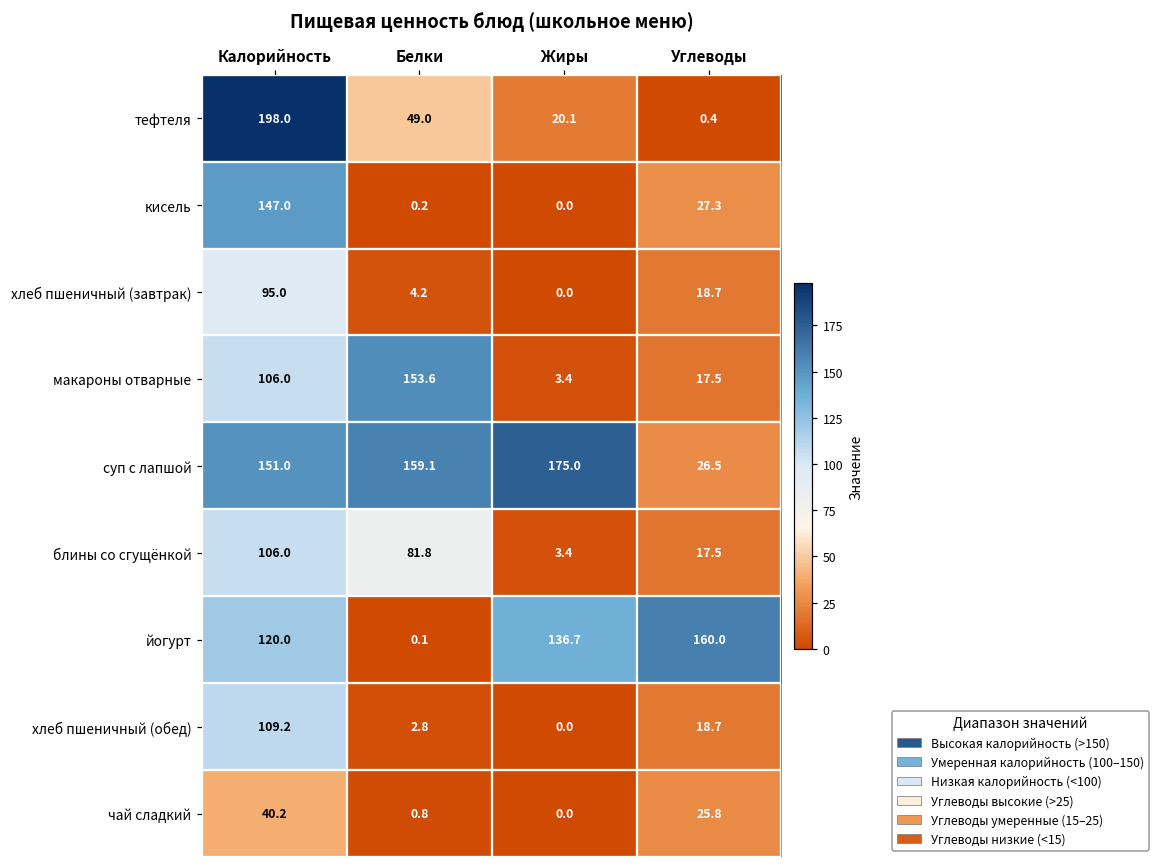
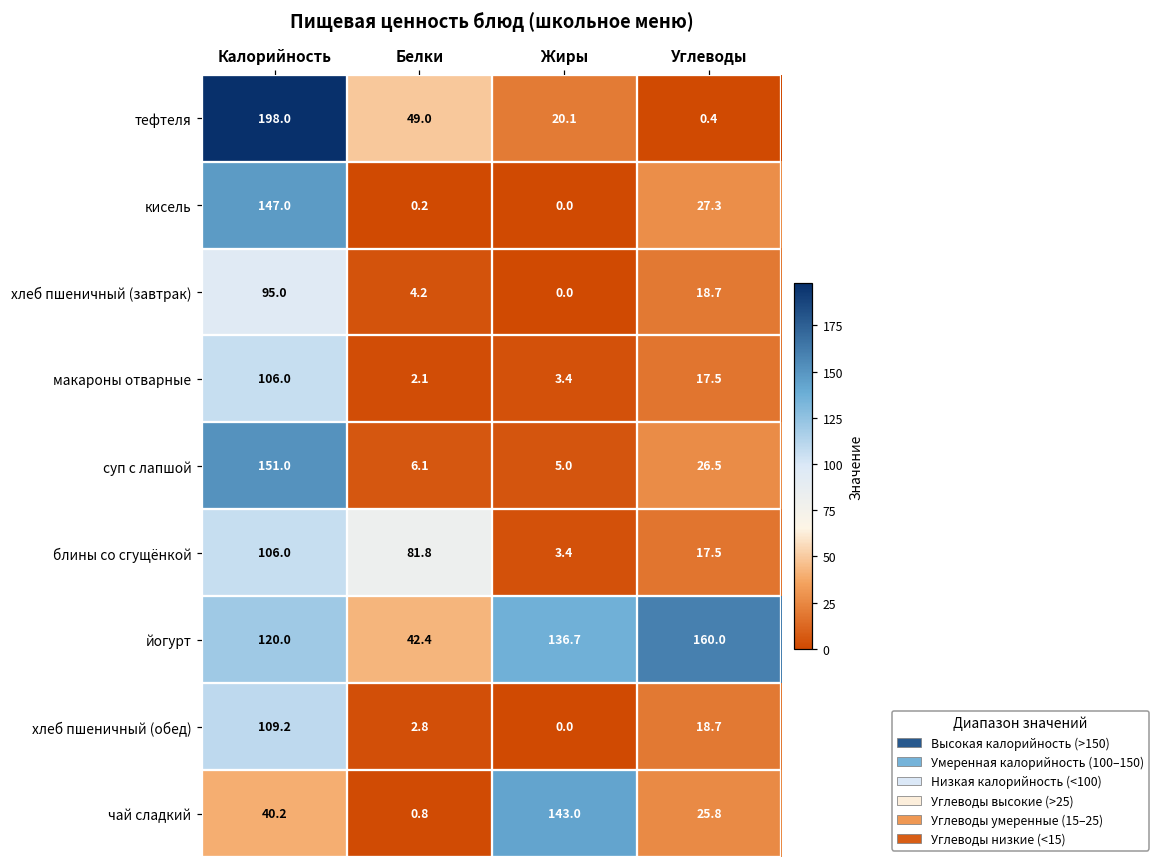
  {
    "тефтеля": {
      "Калорийность": 198.0,
      "Белки": 49.0,
      "Жиры": 20.1,
      "Углеводы": 0.4
    },
    "кисель": {
      "Калорийность": 147.0,
      "Белки": 0.2,
      "Жиры": 0.0,
      "Углеводы": 27.3
    },
    "хлеб пшеничный (завтрак)": {
      "Калорийность": 95.0,
      "Белки": 4.2,
      "Жиры": 0.0,
      "Углеводы": 18.7
    },
    "макароны отварные": {
      "Калорийность": 106.0,
-     "Белки": 153.6,
+     "Белки": 2.1,
      "Жиры": 3.4,
      "Углеводы": 17.5
    },
    "суп с лапшой": {
      "Калорийность": 151.0,
-     "Белки": 159.1,
-     "Жиры": 175.0,
+     "Белки": 6.1,
+     "Жиры": 5.0,
      "Углеводы": 26.5
    },
    "блины со сгущёнкой": {
      "Калорийность": 106.0,
      "Белки": 81.8,
      "Жиры": 3.4,
      "Углеводы": 17.5
    },
    "йогурт": {
      "Калорийность": 120.0,
-     "Белки": 0.1,
+     "Белки": 42.4,
      "Жиры": 136.7,
      "Углеводы": 160.0
    },
    "хлеб пшеничный (обед)": {
      "Калорийность": 109.2,
      "Белки": 2.8,
      "Жиры": 0.0,
      "Углеводы": 18.7
    },
    "чай сладкий": {
      "Калорийность": 40.2,
      "Белки": 0.8,
-     "Жиры": 0.0,
+     "Жиры": 143.0,
      "Углеводы": 25.8
    }
  }
